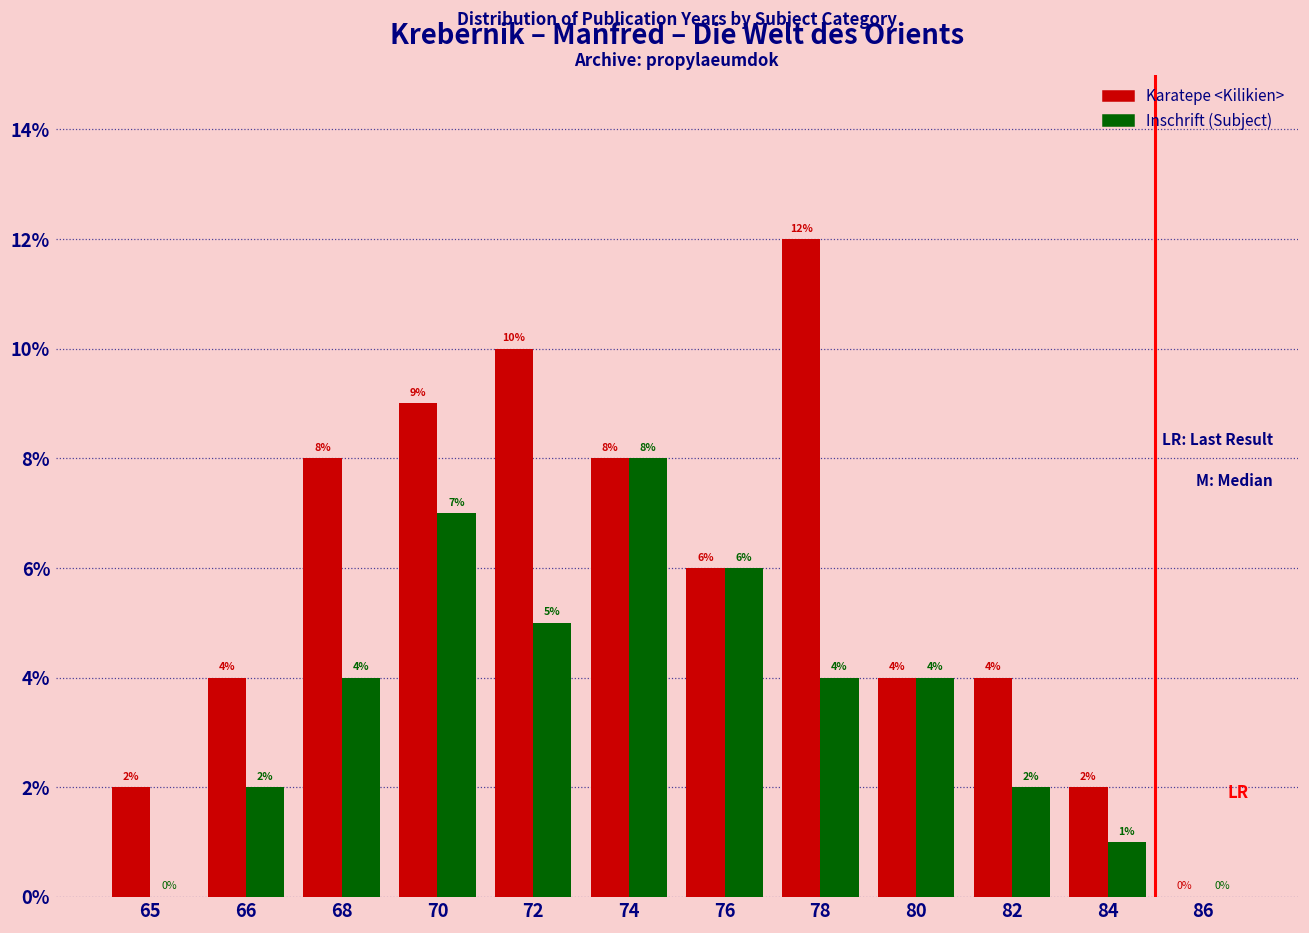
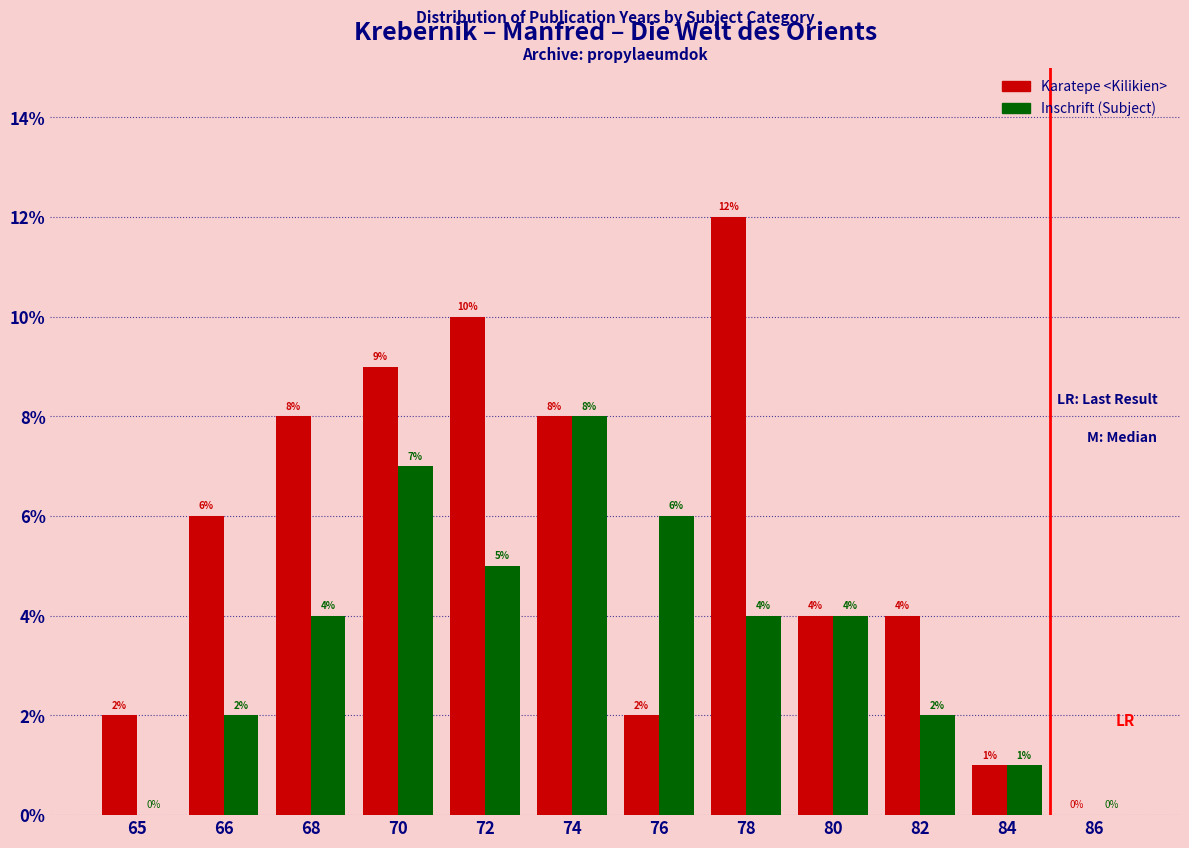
  {
    "Karatepe <Kilikien>": {
      "65": "2%",
-     "66": "4%",
+     "66": "6%",
      "68": "8%",
      "70": "9%",
      "72": "10%",
      "74": "8%",
-     "76": "6%",
+     "76": "2%",
      "78": "12%",
      "80": "4%",
      "82": "4%",
-     "84": "2%",
+     "84": "1%",
      "86": "0%"
    }
  }
